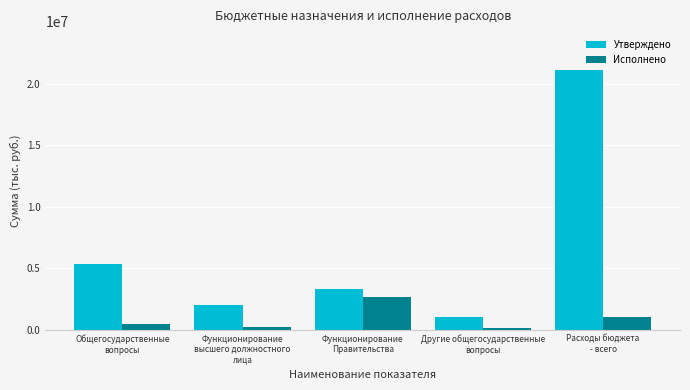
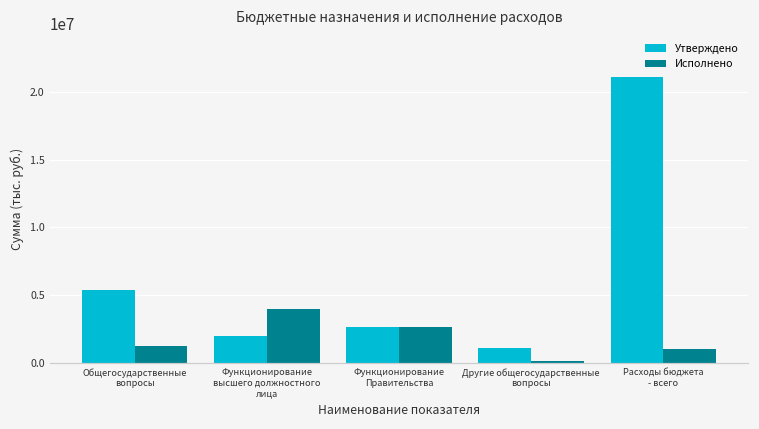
  {
    "Утверждено": {
      "Общегосударственные вопросы": 5300000,
      "Функционирование высшего должностного лица": 2000000,
-     "Функционирование Правительства": 3300000,
+     "Функционирование Правительства": 2600000,
      "Другие общегосударственные вопросы": 1100000,
      "Расходы бюджета - всего": 21100000
    },
    "Исполнено": {
-     "Общегосударственные вопросы": 500000,
-     "Функционирование высшего должностного лица": 200000,
+     "Общегосударственные вопросы": 1200000,
+     "Функционирование высшего должностного лица": 3900000,
      "Функционирование Правительства": 2600000,
      "Расходы бюджета - всего": 1000000
    }
  }
